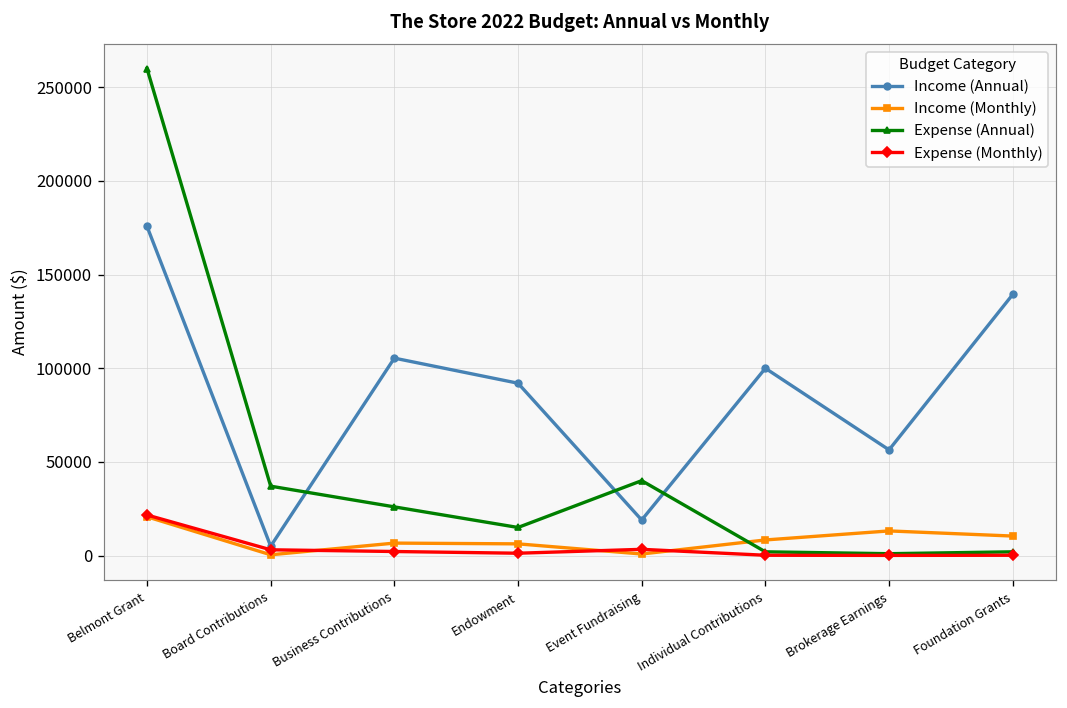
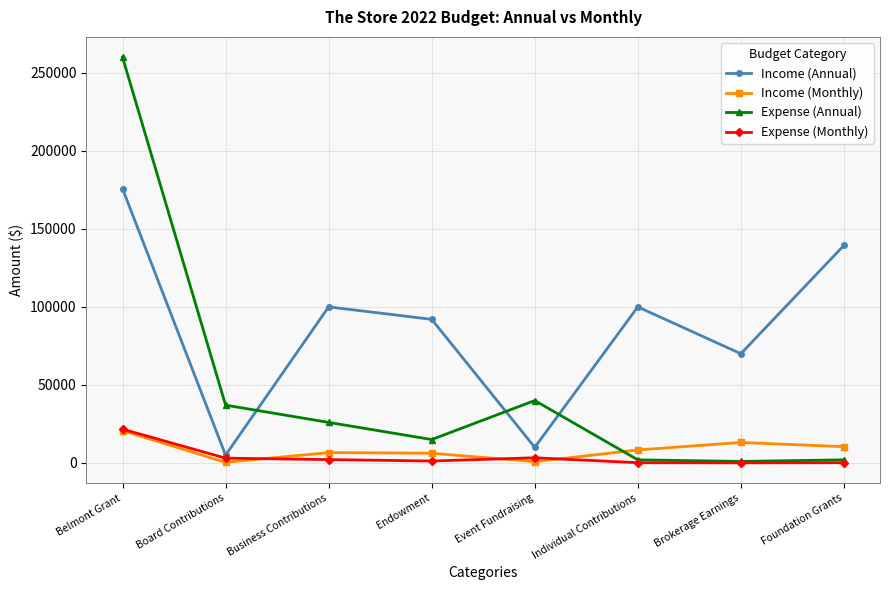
  {
    "Income (Annual)": {
      "Belmont Grant": 176000,
      "Board Contributions": 5000,
-     "Business Contributions": 105000,
+     "Business Contributions": 100000,
      "Endowment": 92000,
-     "Event Fundraising": 19000,
+     "Event Fundraising": 10000,
      "Individual Contributions": 100000,
-     "Brokerage Earnings": 56000,
+     "Brokerage Earnings": 70000,
      "Foundation Grants": 139000
    },
    "Income (Monthly)": {
      "Board Contributions": 0,
      "Business Contributions": 7000,
      "Endowment": 6000,
      "Event Fundraising": 1000,
      "Individual Contributions": 8000,
      "Brokerage Earnings": 13000,
      "Foundation Grants": 10000
    },
    "Expense (Annual)": {
      "Belmont Grant": 260000,
      "Board Contributions": 37000,
      "Business Contributions": 26000,
      "Endowment": 15000,
      "Event Fundraising": 40000,
      "Individual Contributions": 2000,
      "Foundation Grants": 2000
    },
    "Expense (Monthly)": {
      "Board Contributions": 3000,
      "Business Contributions": 2000,
      "Endowment": 1000,
      "Event Fundraising": 3000,
      "Individual Contributions": 0,
      "Foundation Grants": 0
    }
  }
